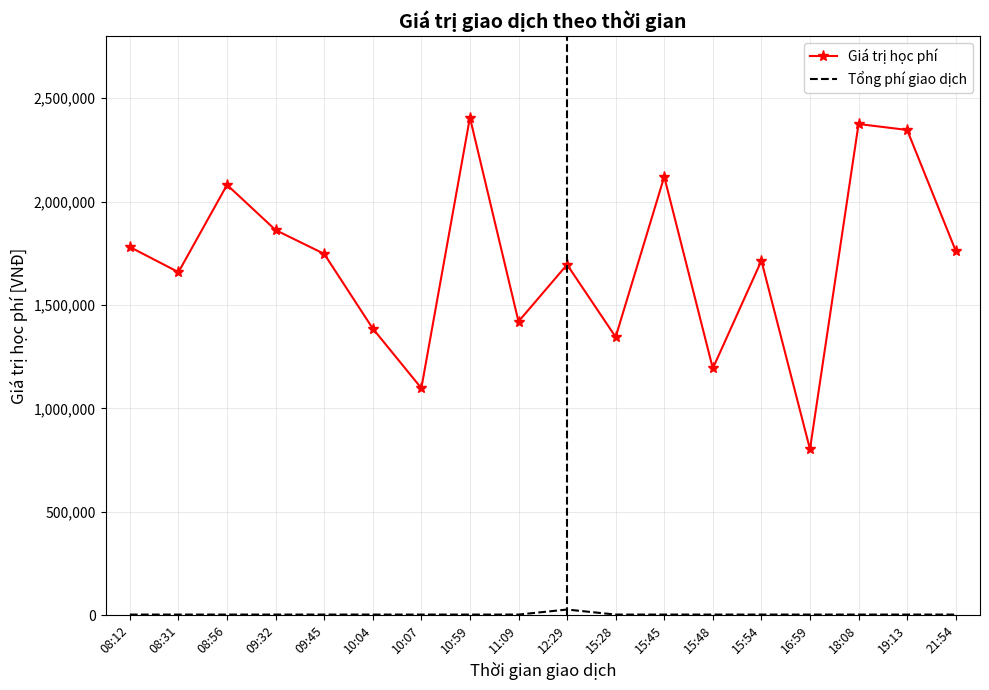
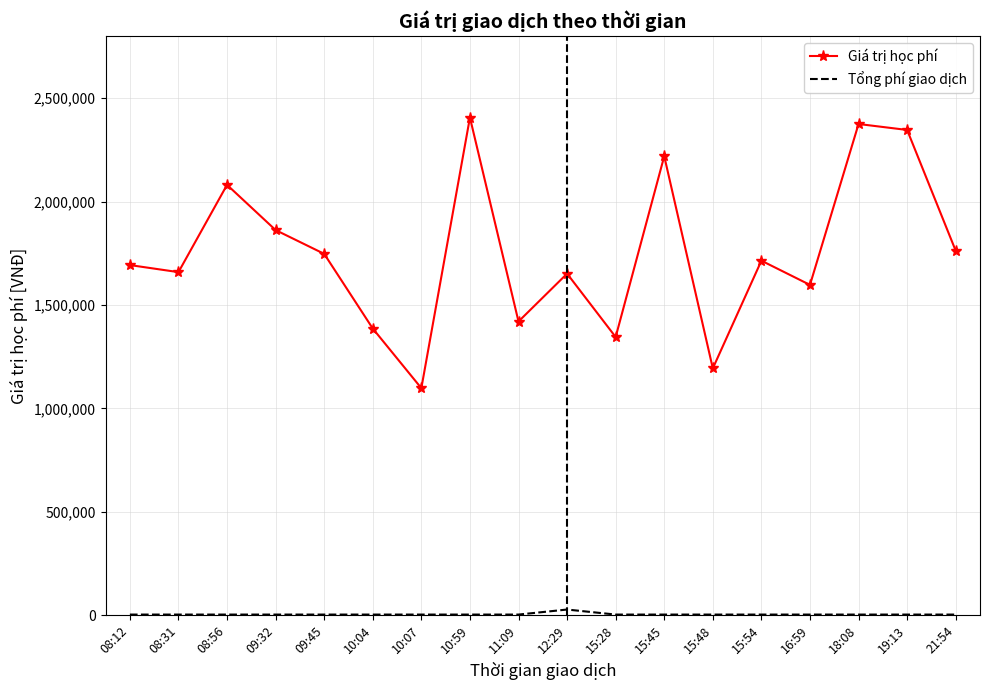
  {
    "Giá trị học phí": {
-     "08:12": "1,780,000",
+     "08:12": "1,690,000",
      "08:31": "1,660,000",
      "08:56": "2,080,000",
      "09:32": "1,860,000",
      "09:45": "1,750,000",
      "10:04": "1,390,000",
      "10:07": "1,100,000",
      "10:59": "2,410,000",
      "11:09": "1,420,000",
-     "12:29": "1,700,000",
+     "12:29": "1,650,000",
      "15:28": "1,350,000",
-     "15:45": "2,120,000",
+     "15:45": "2,220,000",
      "15:48": "1,190,000",
      "15:54": "1,710,000",
-     "16:59": "800,000",
+     "16:59": "1,600,000",
      "18:08": "2,370,000",
      "19:13": "2,350,000",
      "21:54": "1,760,000"
    },
    "Tổng phí giao dịch": {
      "08:12": "0",
      "08:31": "0",
      "08:56": "0",
      "09:32": "0",
      "09:45": "0",
      "10:04": "0",
      "10:07": "0",
      "10:59": "0",
      "11:09": "0",
      "12:29": "30,000",
      "15:28": "0",
      "15:45": "0",
      "15:48": "0",
      "15:54": "0",
      "16:59": "0",
      "18:08": "0",
      "19:13": "0",
      "21:54": "0"
    }
  }
